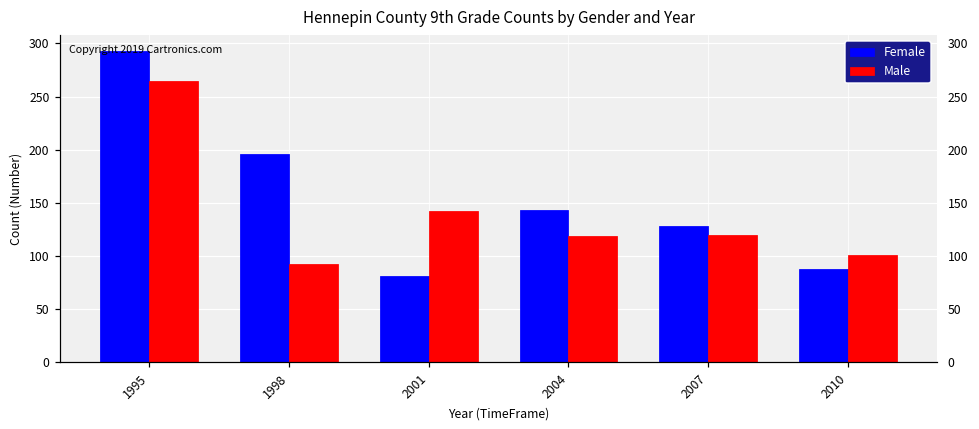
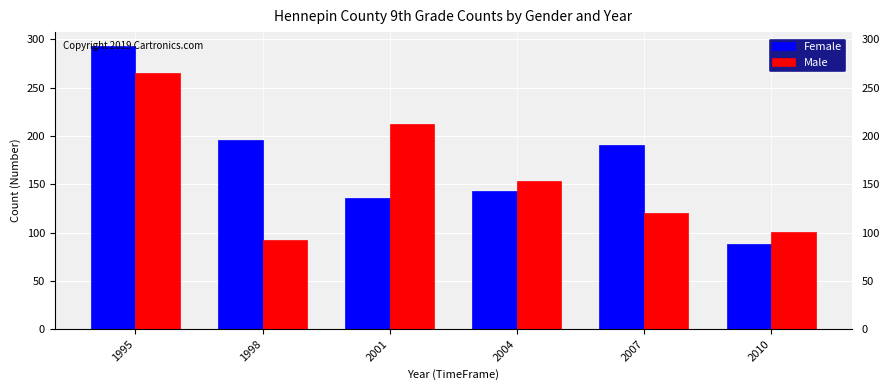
  {
    "Female": {
      "1998": 200,
-     "2001": 80,
+     "2001": 140,
      "2004": 140,
-     "2007": 130,
+     "2007": 190,
      "2010": 90
    },
    "Male": {
      "1995": 270,
      "1998": 90,
-     "2001": 140,
-     "2004": 120,
+     "2001": 210,
+     "2004": 150,
      "2007": 120,
      "2010": 100
    }
  }
